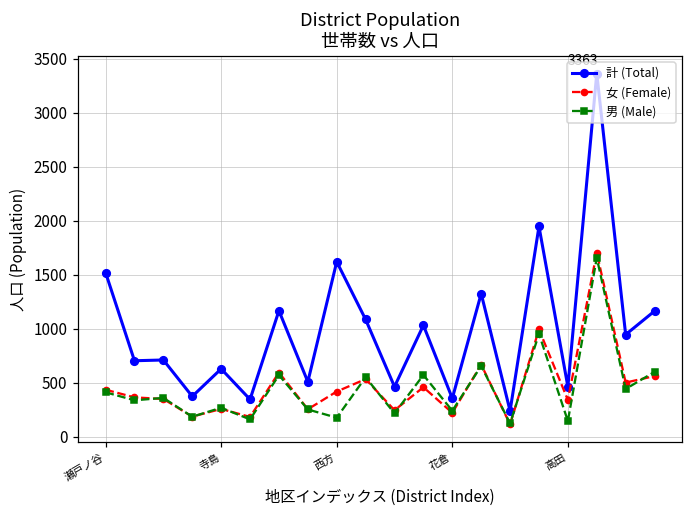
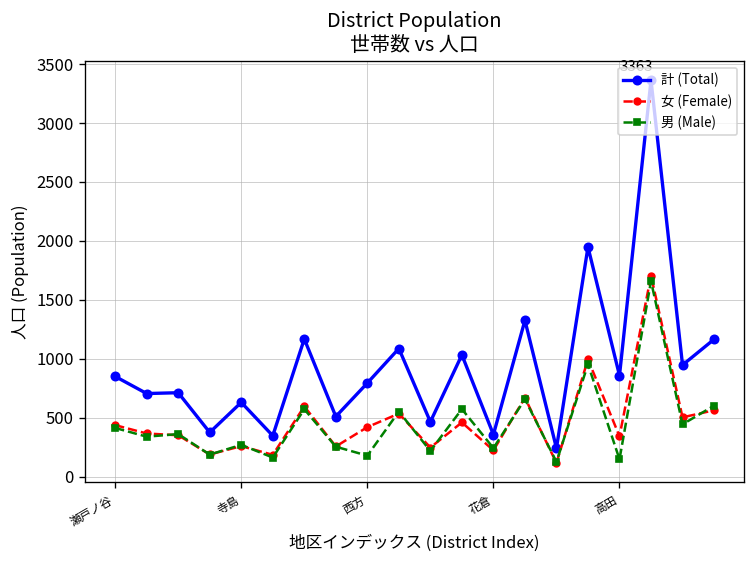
  {
    "計 (Total)": {
-     "瀬戸ノ谷": 1500,
+     "瀬戸ノ谷": 900,
      "寺島": 600,
-     "西方": 1600,
+     "西方": 800,
      "花倉": 400,
-     "高田": 500
+     "高田": 900
    },
    "女 (Female)": {
      "西方": 400,
      "高田": 300
    },
    "男 (Male)": {
      "西方": 200,
      "高田": 100
    }
  }
